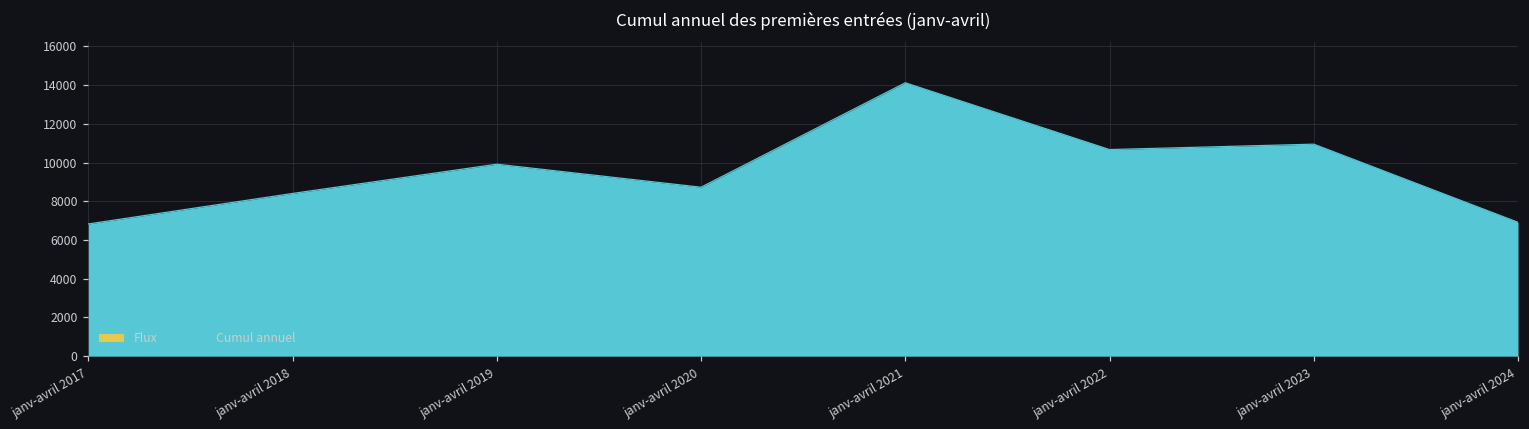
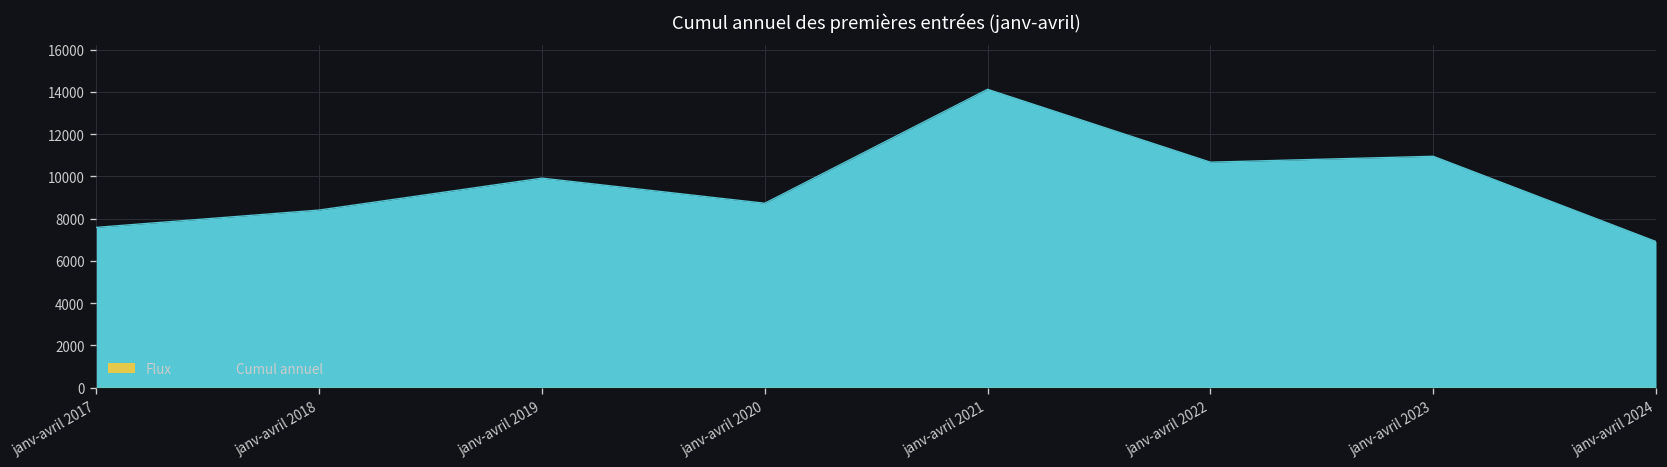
  {
    "Cumul annuel": {
-     "janv-avril 2017": 6800,
+     "janv-avril 2017": 7600,
      "janv-avril 2018": 8400,
      "janv-avril 2019": 9900,
      "janv-avril 2020": 8700,
      "janv-avril 2021": 14100,
      "janv-avril 2022": 10700,
      "janv-avril 2023": 11000,
      "janv-avril 2024": 6900
    },
    "Flux": {
      "janv-avril 2017": 0,
      "janv-avril 2018": 0,
      "janv-avril 2019": 0,
      "janv-avril 2020": 0,
      "janv-avril 2021": 0,
      "janv-avril 2022": 0,
      "janv-avril 2023": 0,
      "janv-avril 2024": 0
    }
  }
